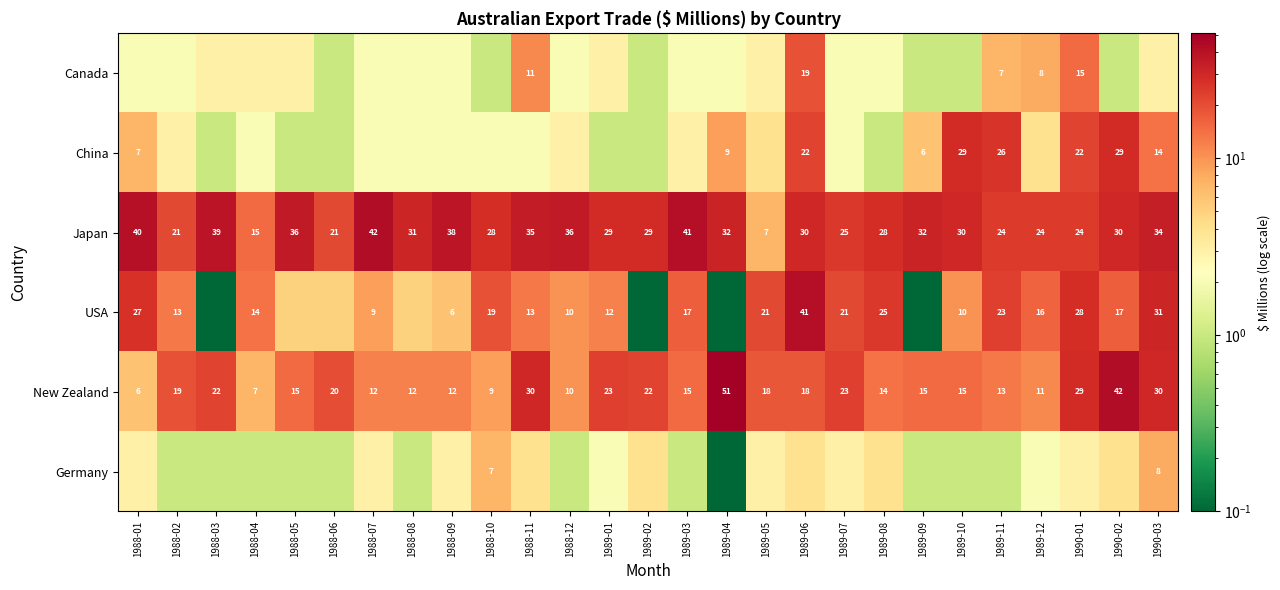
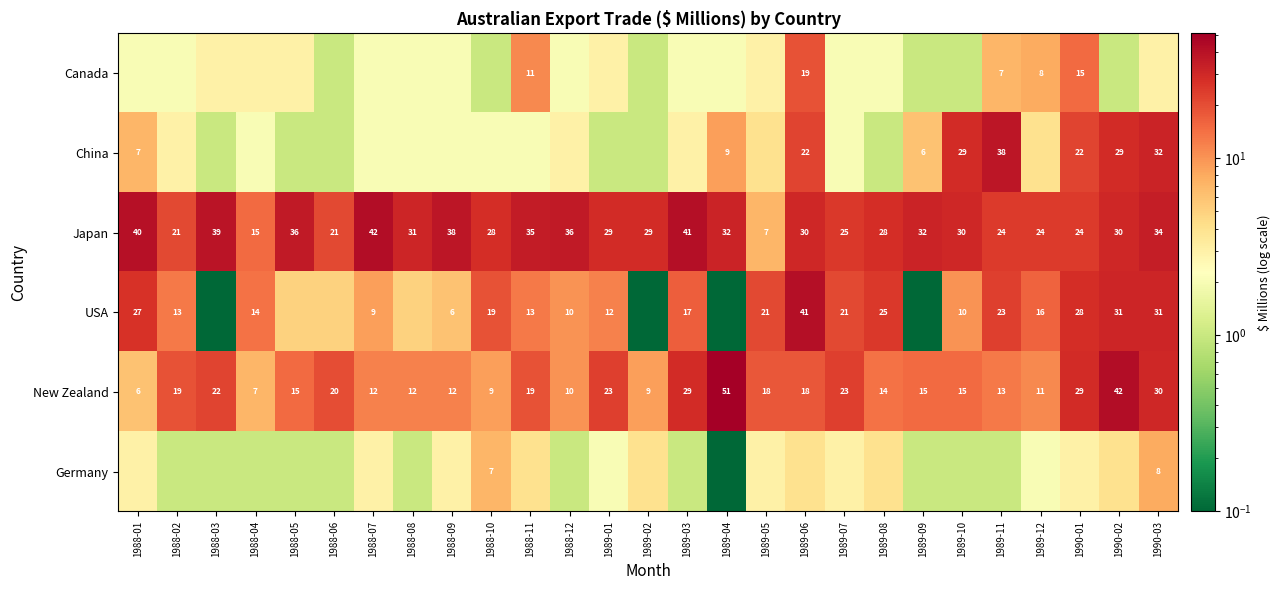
  {
    "Canada": {
      "1988-11": 11,
      "1989-06": 19,
      "1989-11": 7,
      "1989-12": 8,
      "1990-01": 15
    },
    "China": {
      "1988-01": 7,
      "1989-04": 9,
      "1989-06": 22,
      "1989-09": 6,
      "1989-10": 29,
-     "1989-11": 26,
+     "1989-11": 38,
      "1990-01": 22,
      "1990-02": 29,
-     "1990-03": 14
+     "1990-03": 32
    },
    "Japan": {
      "1988-01": 40,
      "1988-02": 21,
      "1988-03": 39,
      "1988-04": 15,
      "1988-05": 36,
      "1988-06": 21,
      "1988-07": 42,
      "1988-08": 31,
      "1988-09": 38,
      "1988-10": 28,
      "1988-11": 35,
      "1988-12": 36,
      "1989-01": 29,
      "1989-02": 29,
      "1989-03": 41,
      "1989-04": 32,
      "1989-05": 7,
      "1989-06": 30,
      "1989-07": 25,
      "1989-08": 28,
      "1989-09": 32,
      "1989-10": 30,
      "1989-11": 24,
      "1989-12": 24,
      "1990-01": 24,
      "1990-02": 30,
      "1990-03": 34
    },
    "USA": {
      "1988-01": 27,
      "1988-02": 13,
      "1988-04": 14,
      "1988-07": 9,
      "1988-09": 6,
      "1988-10": 19,
      "1988-11": 13,
      "1988-12": 10,
      "1989-01": 12,
      "1989-03": 17,
      "1989-05": 21,
      "1989-06": 41,
      "1989-07": 21,
      "1989-08": 25,
      "1989-10": 10,
      "1989-11": 23,
      "1989-12": 16,
      "1990-01": 28,
-     "1990-02": 17,
+     "1990-02": 31,
      "1990-03": 31
    },
    "New Zealand": {
      "1988-01": 6,
      "1988-02": 19,
      "1988-03": 22,
      "1988-04": 7,
      "1988-05": 15,
      "1988-06": 20,
      "1988-07": 12,
      "1988-08": 12,
      "1988-09": 12,
      "1988-10": 9,
-     "1988-11": 30,
+     "1988-11": 19,
      "1988-12": 10,
      "1989-01": 23,
-     "1989-02": 22,
-     "1989-03": 15,
+     "1989-02": 9,
+     "1989-03": 29,
      "1989-04": 51,
      "1989-05": 18,
      "1989-06": 18,
      "1989-07": 23,
      "1989-08": 14,
      "1989-09": 15,
      "1989-10": 15,
      "1989-11": 13,
      "1989-12": 11,
      "1990-01": 29,
      "1990-02": 42,
      "1990-03": 30
    },
    "Germany": {
      "1988-10": 7,
      "1990-03": 8
    }
  }
